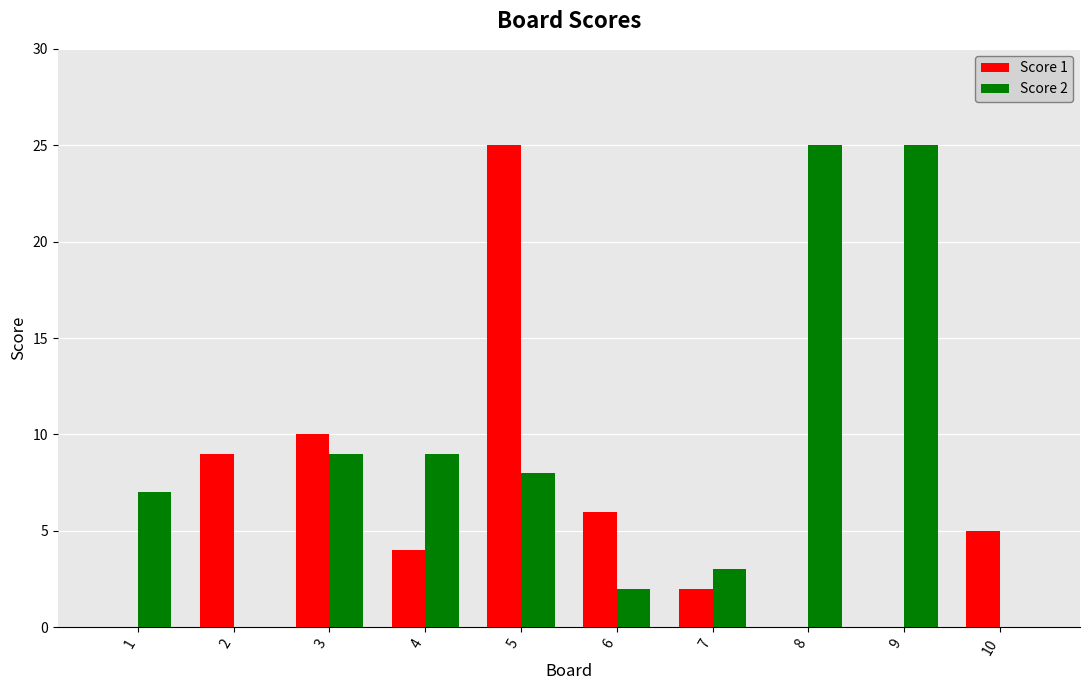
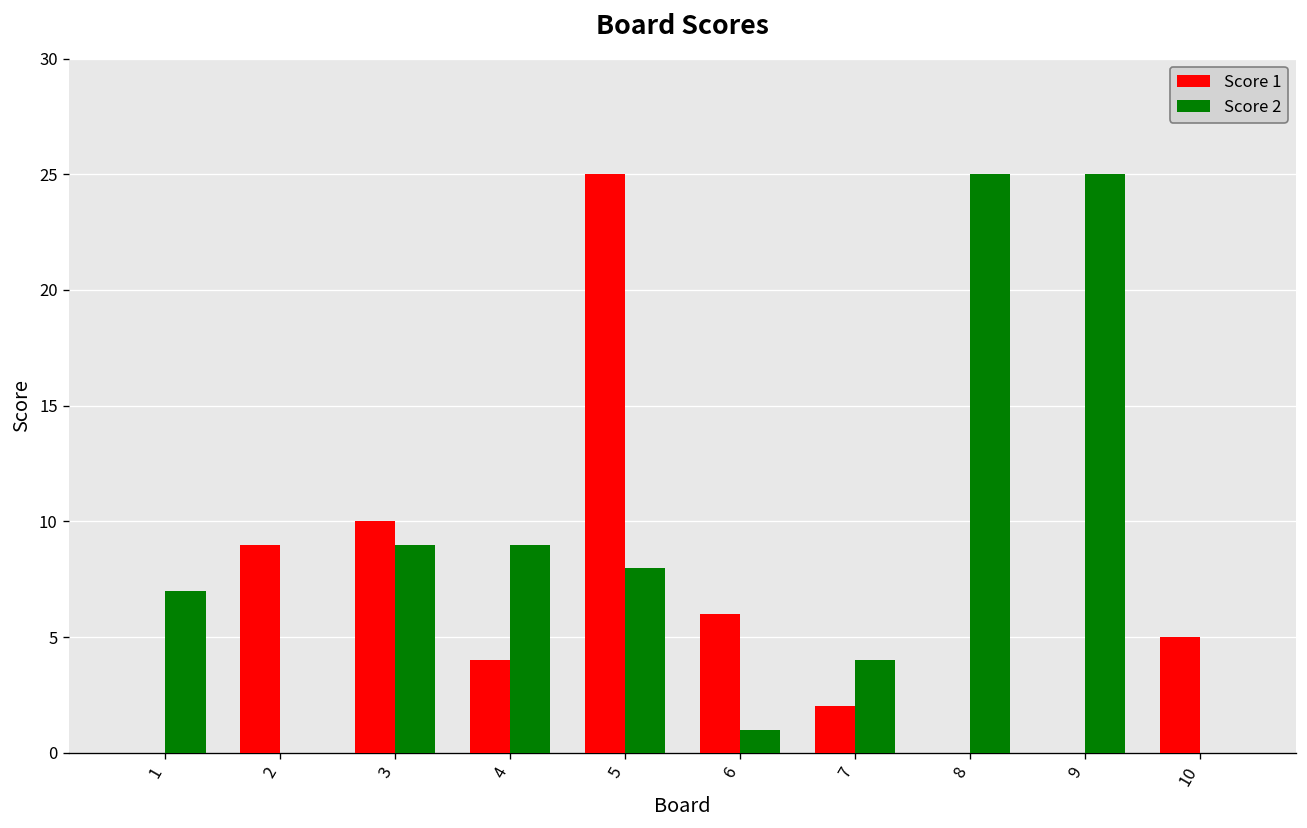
  {
    "Score 1": {
      "1": 0,
      "2": 9,
      "3": 10,
      "4": 4,
      "5": 25,
      "6": 6,
      "7": 2,
      "8": 0,
      "9": 0,
      "10": 5
    },
    "Score 2": {
      "1": 7,
      "2": 0,
      "3": 9,
      "4": 9,
      "5": 8,
-     "6": 2,
-     "7": 3,
+     "6": 1,
+     "7": 4,
      "8": 25,
      "9": 25,
      "10": 0
    }
  }
